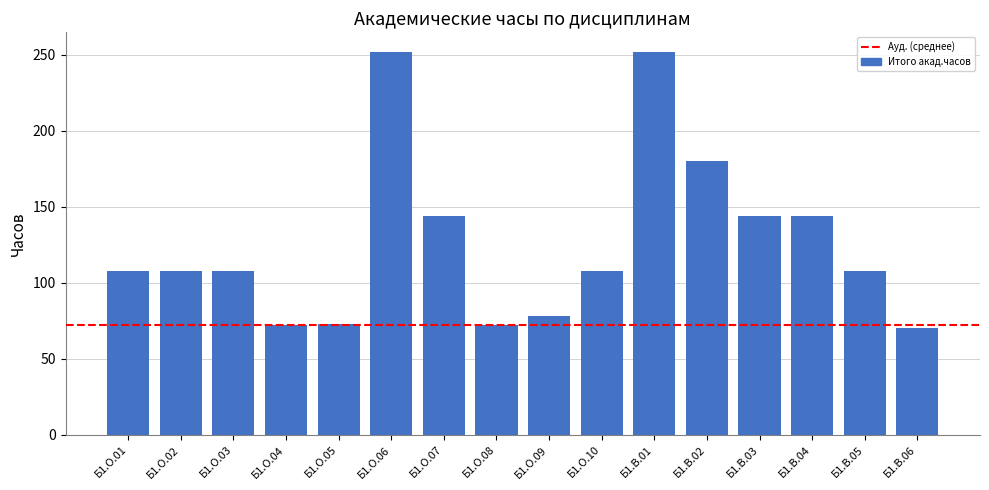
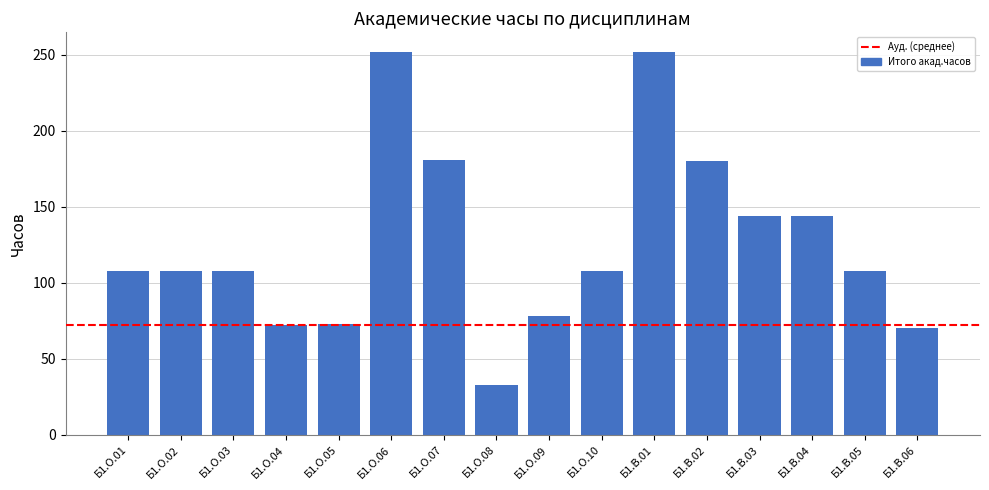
  {
    "Б1.О.01": 108,
    "Б1.О.02": 108,
    "Б1.О.03": 108,
    "Б1.О.04": 72,
    "Б1.О.05": 73,
    "Б1.О.06": 252,
-   "Б1.О.07": 144,
-   "Б1.О.08": 72,
+   "Б1.О.07": 181,
+   "Б1.О.08": 33,
    "Б1.О.09": 78,
    "Б1.О.10": 108,
    "Б1.В.01": 252,
    "Б1.В.02": 180,
    "Б1.В.03": 144,
    "Б1.В.04": 144,
    "Б1.В.05": 108,
    "Б1.В.06": 70
  }
